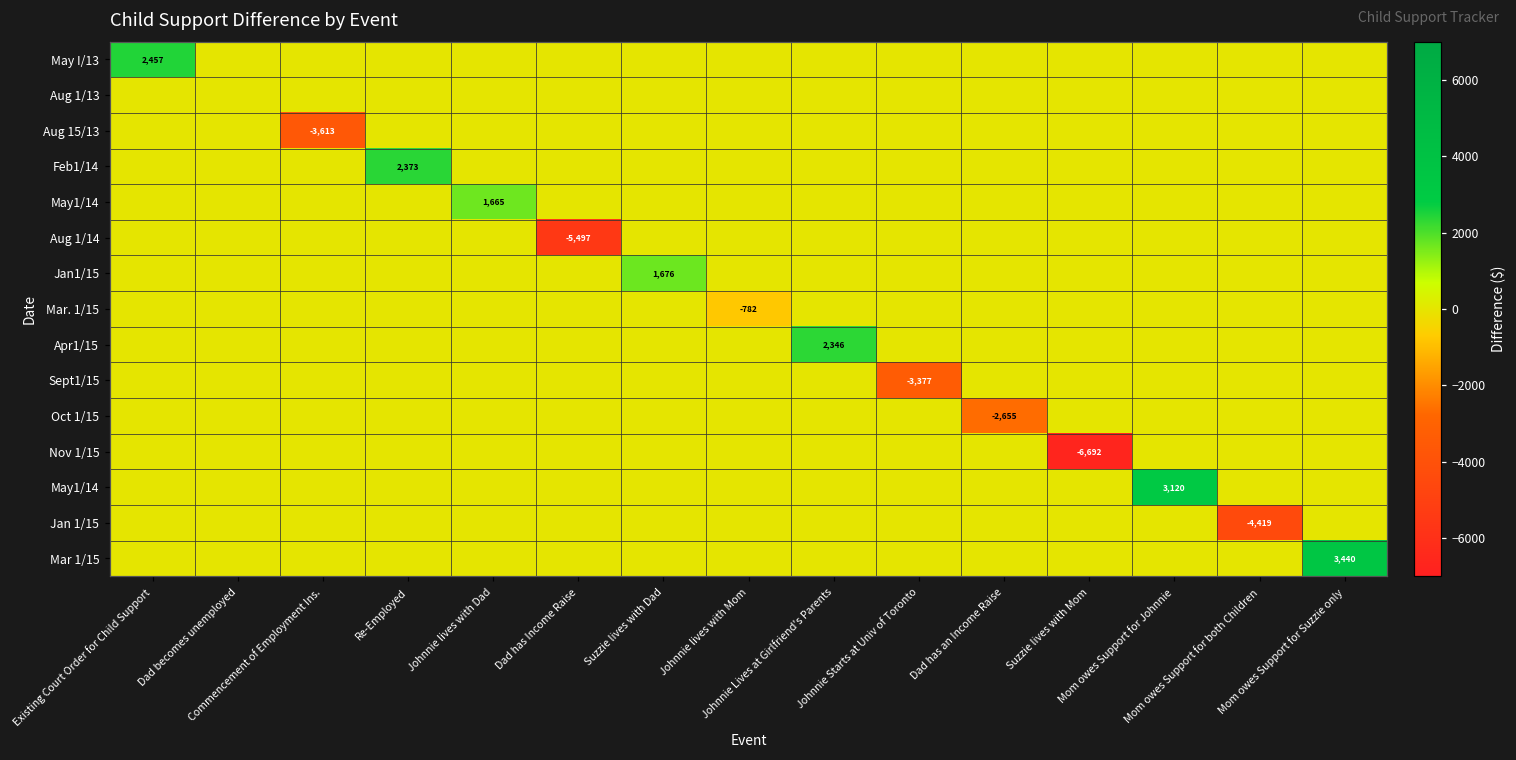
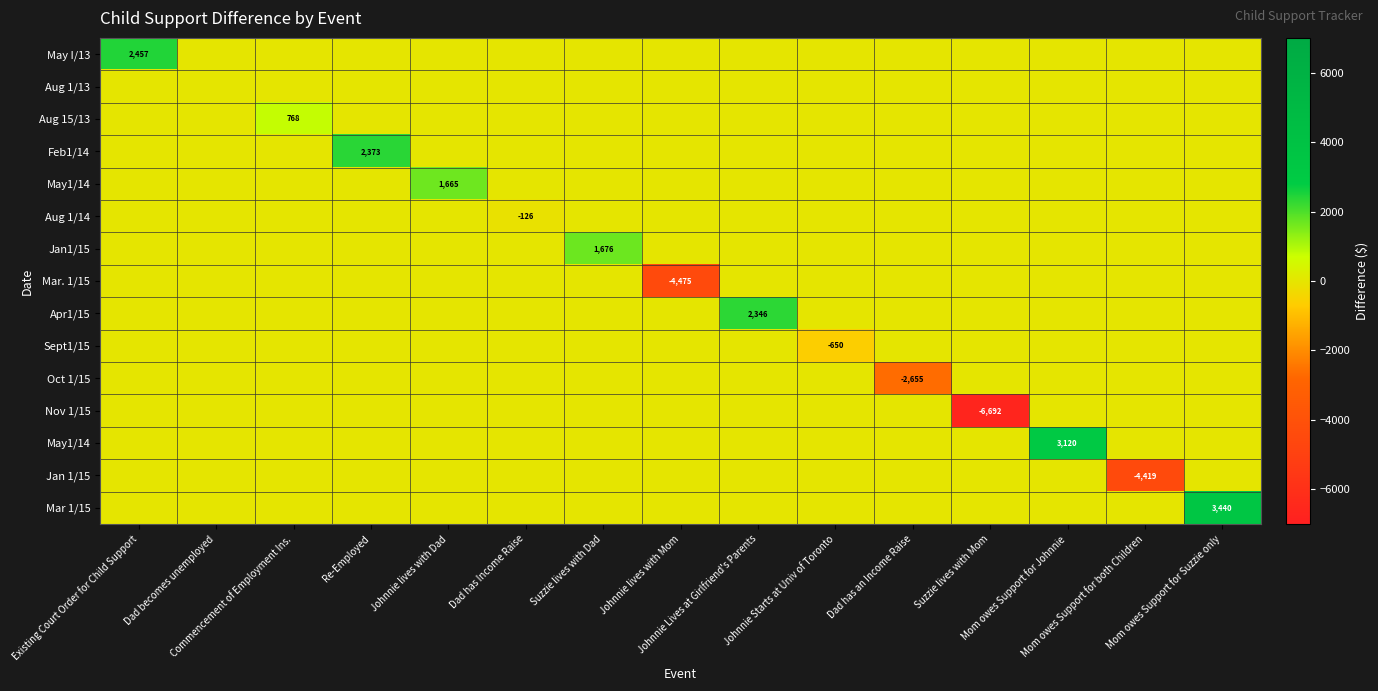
  {
    "May I/13": {
      "Existing Court Order for Child Support": "2,457"
    },
    "Aug 15/13": {
-     "Commencement of Employment Ins.": "-3,613"
+     "Commencement of Employment Ins.": "768"
    },
    "Feb1/14": {
      "Re-Employed": "2,373"
    },
    "Aug 1/14": {
-     "Dad has Income Raise": "-5,497"
+     "Dad has Income Raise": "-126"
    },
    "Jan1/15": {
      "Suzzie lives with Dad": "1,676"
    },
    "Mar. 1/15": {
-     "Johnnie lives with Mom": "-782"
+     "Johnnie lives with Mom": "-4,475"
    },
    "Apr1/15": {
      "Johnnie Lives at Girlfriend's Parents": "2,346"
    },
    "Sept1/15": {
-     "Johnnie Starts at Univ of Toronto": "-3,377"
+     "Johnnie Starts at Univ of Toronto": "-650"
    },
    "Oct 1/15": {
      "Dad has an Income Raise": "-2,655"
    },
    "Nov 1/15": {
      "Suzzie lives with Mom": "-6,692"
    },
    "Jan 1/15": {
      "Mom owes Support for both Children": "-4,419"
    },
    "Mar 1/15": {
      "Mom owes Support for Suzzie only": "3,440"
    }
  }
